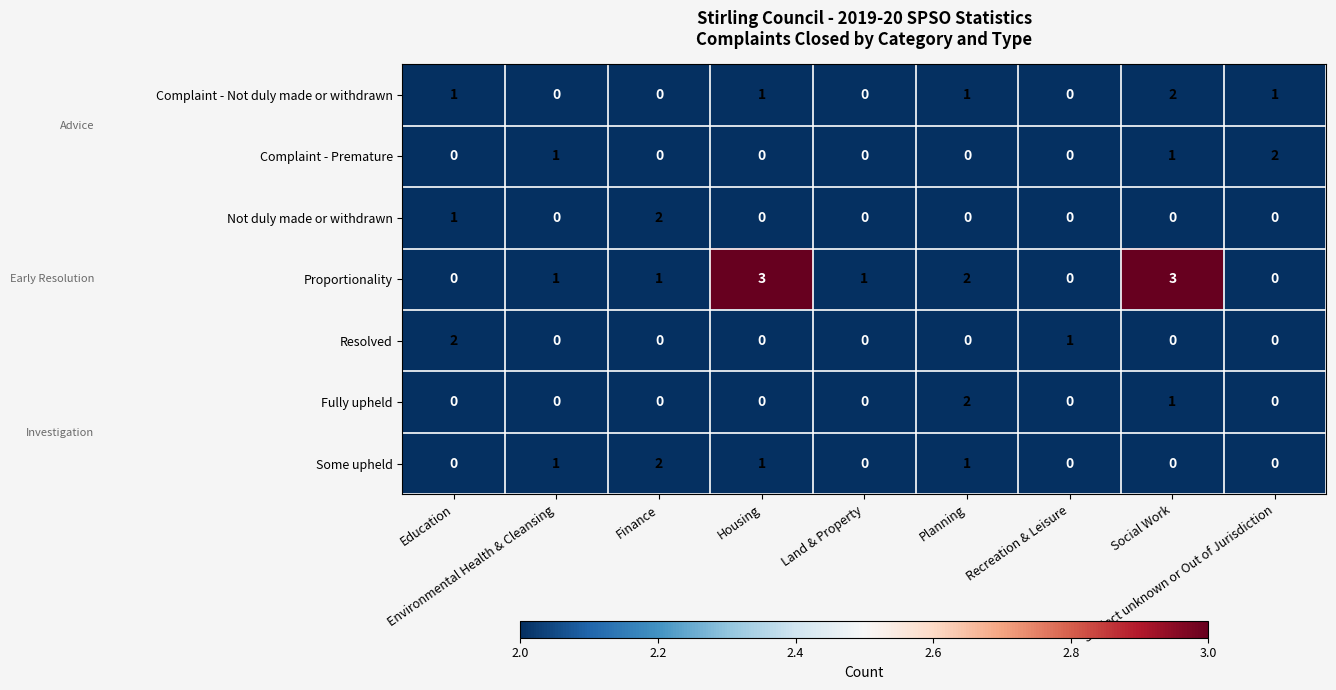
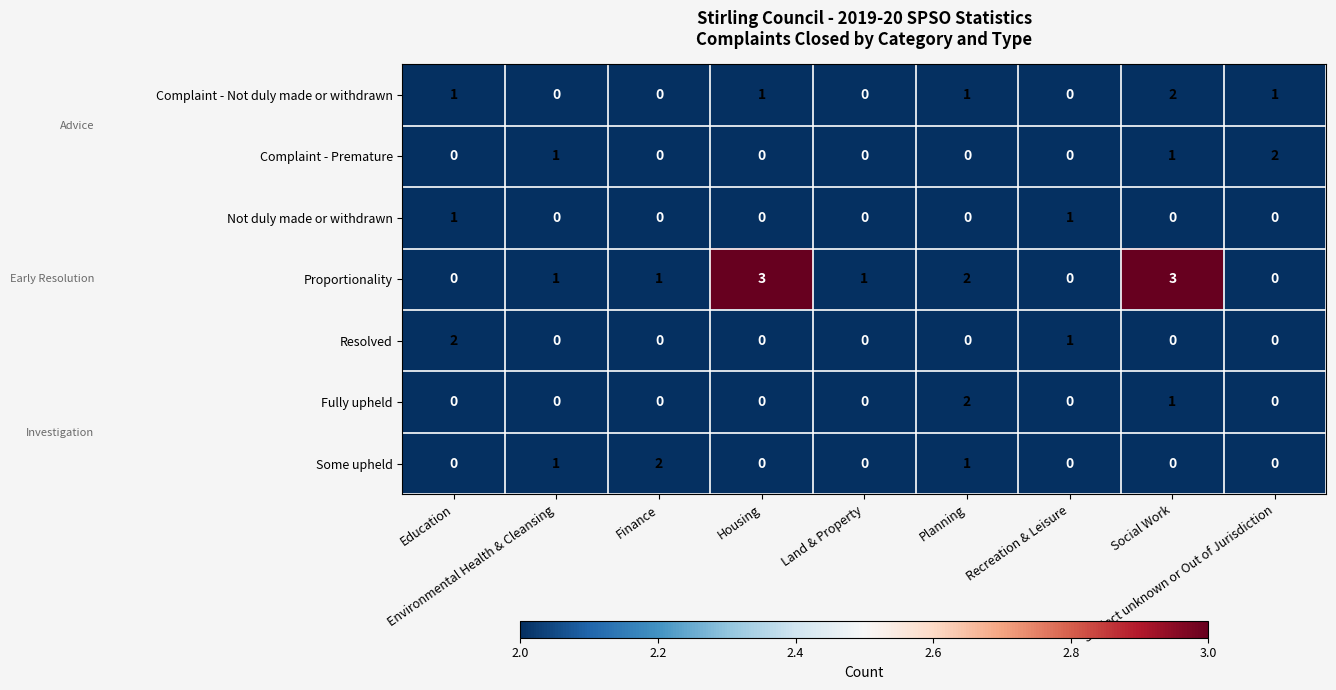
  {
    "Complaint - Not duly made or withdrawn": {
      "Education": 1,
      "Environmental Health & Cleansing": 0,
      "Finance": 0,
      "Housing": 1,
      "Land & Property": 0,
      "Planning": 1,
      "Recreation & Leisure": 0,
      "Social Work": 2,
      "Subject unknown or Out of Jurisdiction": 1
    },
    "Complaint - Premature": {
      "Education": 0,
      "Environmental Health & Cleansing": 1,
      "Finance": 0,
      "Housing": 0,
      "Land & Property": 0,
      "Planning": 0,
      "Recreation & Leisure": 0,
      "Social Work": 1,
      "Subject unknown or Out of Jurisdiction": 2
    },
    "Not duly made or withdrawn": {
      "Education": 1,
      "Environmental Health & Cleansing": 0,
-     "Finance": 2,
+     "Finance": 0,
      "Housing": 0,
      "Land & Property": 0,
      "Planning": 0,
-     "Recreation & Leisure": 0,
+     "Recreation & Leisure": 1,
      "Social Work": 0,
      "Subject unknown or Out of Jurisdiction": 0
    },
    "Proportionality": {
      "Education": 0,
      "Environmental Health & Cleansing": 1,
      "Finance": 1,
      "Housing": 3,
      "Land & Property": 1,
      "Planning": 2,
      "Recreation & Leisure": 0,
      "Social Work": 3,
      "Subject unknown or Out of Jurisdiction": 0
    },
    "Resolved": {
      "Education": 2,
      "Environmental Health & Cleansing": 0,
      "Finance": 0,
      "Housing": 0,
      "Land & Property": 0,
      "Planning": 0,
      "Recreation & Leisure": 1,
      "Social Work": 0,
      "Subject unknown or Out of Jurisdiction": 0
    },
    "Fully upheld": {
      "Education": 0,
      "Environmental Health & Cleansing": 0,
      "Finance": 0,
      "Housing": 0,
      "Land & Property": 0,
      "Planning": 2,
      "Recreation & Leisure": 0,
      "Social Work": 1,
      "Subject unknown or Out of Jurisdiction": 0
    },
    "Some upheld": {
      "Education": 0,
      "Environmental Health & Cleansing": 1,
      "Finance": 2,
-     "Housing": 1,
+     "Housing": 0,
      "Land & Property": 0,
      "Planning": 1,
      "Recreation & Leisure": 0,
      "Social Work": 0,
      "Subject unknown or Out of Jurisdiction": 0
    }
  }
